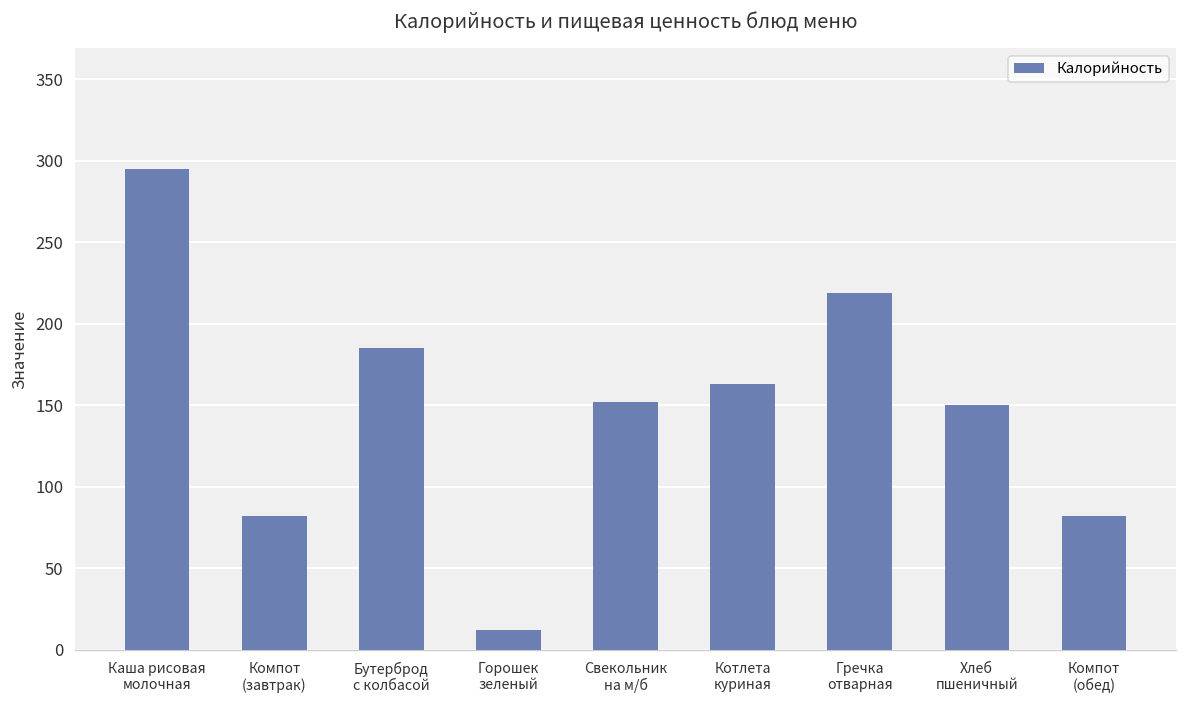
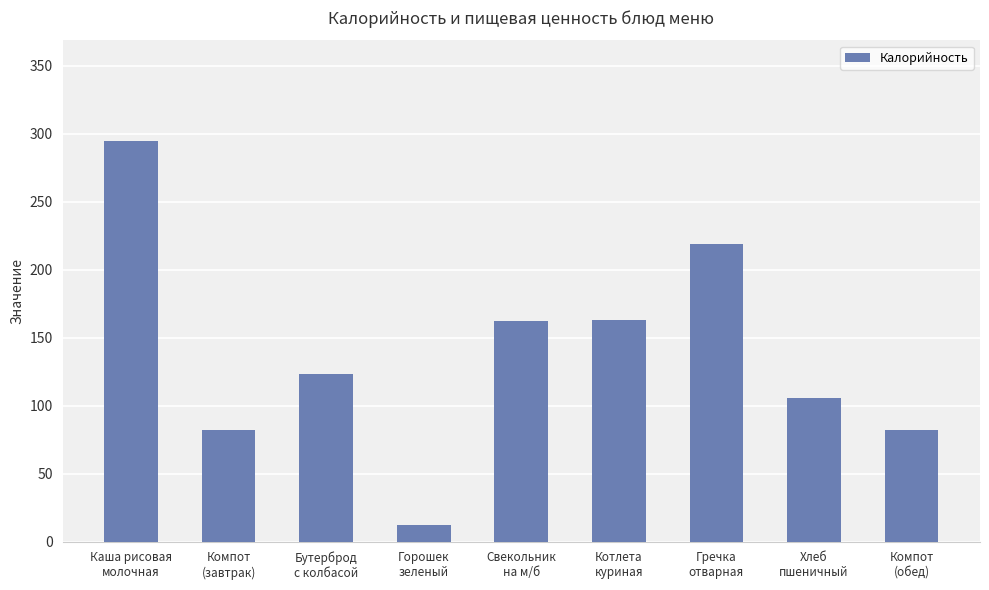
  {
    "Каша рисовая молочная": 295,
    "Компот (завтрак)": 82,
-   "Бутерброд с колбасой": 185,
+   "Бутерброд с колбасой": 123,
    "Горошек зеленый": 12,
-   "Свекольник на м/б": 152,
+   "Свекольник на м/б": 162,
    "Котлета куриная": 163,
    "Гречка отварная": 219,
-   "Хлеб пшеничный": 150,
+   "Хлеб пшеничный": 106,
    "Компот (обед)": 82
  }
